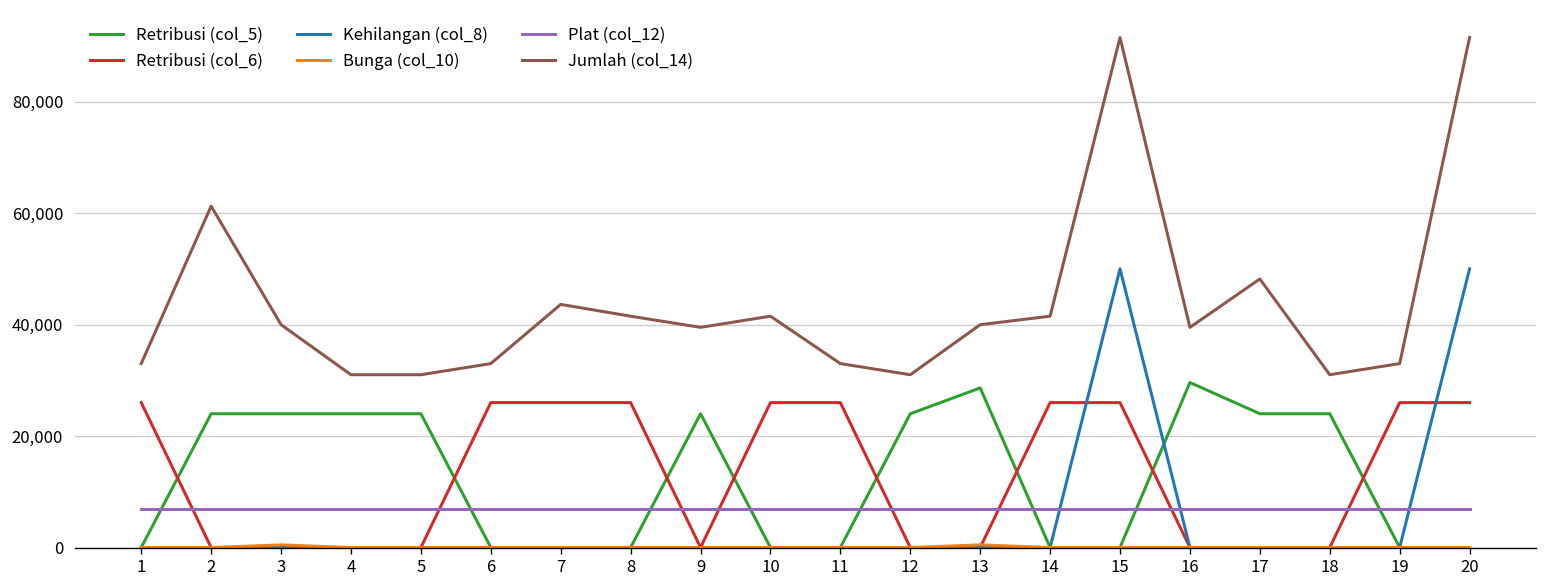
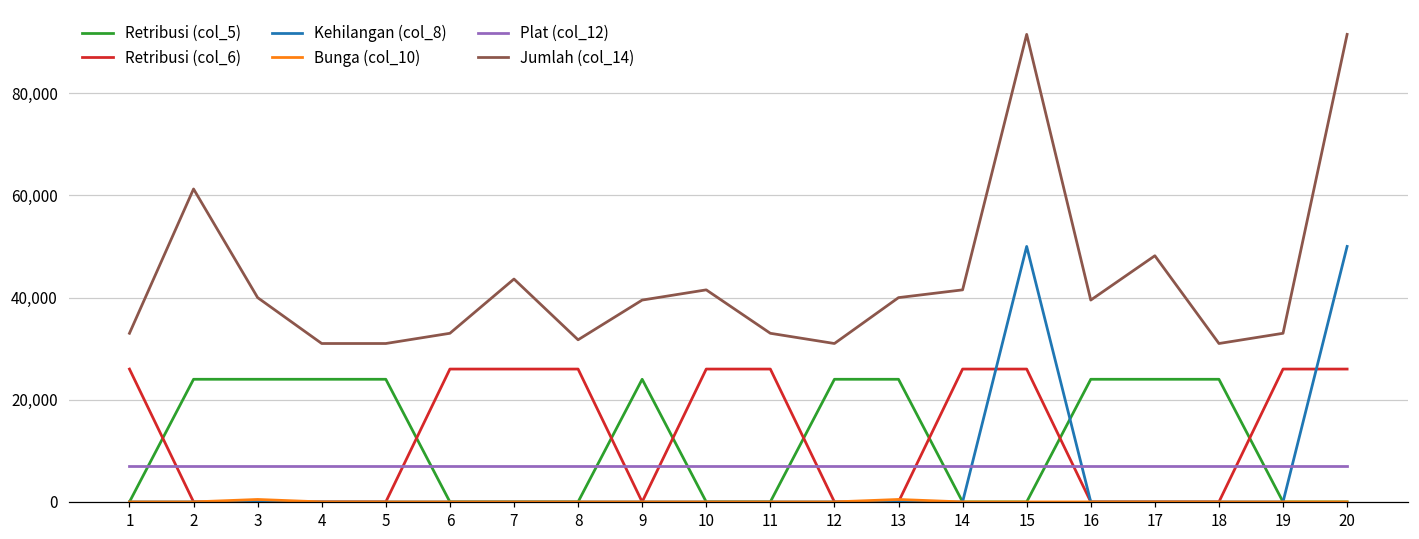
  {
    "Retribusi (col_5)": {
      "2": "24,000",
      "3": "24,000",
      "4": "24,000",
      "5": "24,000",
      "9": "24,000",
      "12": "24,000",
-     "13": "29,000",
-     "16": "30,000",
+     "13": "24,000",
+     "16": "24,000",
      "17": "24,000",
      "18": "24,000"
    },
    "Retribusi (col_6)": {
      "1": "26,000",
      "6": "26,000",
      "7": "26,000",
      "8": "26,000",
      "10": "26,000",
      "11": "26,000",
      "14": "26,000",
      "15": "26,000",
      "19": "26,000",
      "20": "26,000"
    },
    "Kehilangan (col_8)": {
      "15": "50,000",
      "20": "50,000"
    },
    "Plat (col_12)": {
      "1": "7,000",
      "2": "7,000",
      "3": "7,000",
      "4": "7,000",
      "5": "7,000",
      "6": "7,000",
      "7": "7,000",
      "8": "7,000",
      "9": "7,000",
      "10": "7,000",
      "11": "7,000",
      "12": "7,000",
      "13": "7,000",
      "14": "7,000",
      "15": "7,000",
      "16": "7,000",
      "17": "7,000",
      "18": "7,000",
      "19": "7,000",
      "20": "7,000"
    },
    "Jumlah (col_14)": {
      "1": "33,000",
      "2": "61,000",
      "3": "40,000",
      "4": "31,000",
      "5": "31,000",
      "6": "33,000",
      "7": "44,000",
-     "8": "42,000",
+     "8": "32,000",
      "9": "40,000",
      "10": "42,000",
      "11": "33,000",
      "12": "31,000",
      "13": "40,000",
      "14": "42,000",
      "15": "92,000",
      "16": "40,000",
      "17": "48,000",
      "18": "31,000",
      "19": "33,000",
      "20": "92,000"
    }
  }
